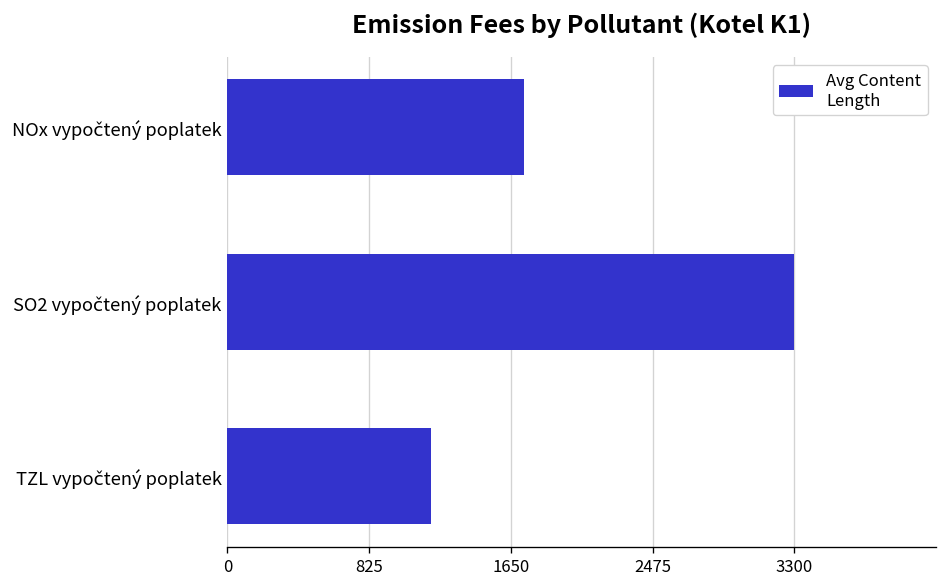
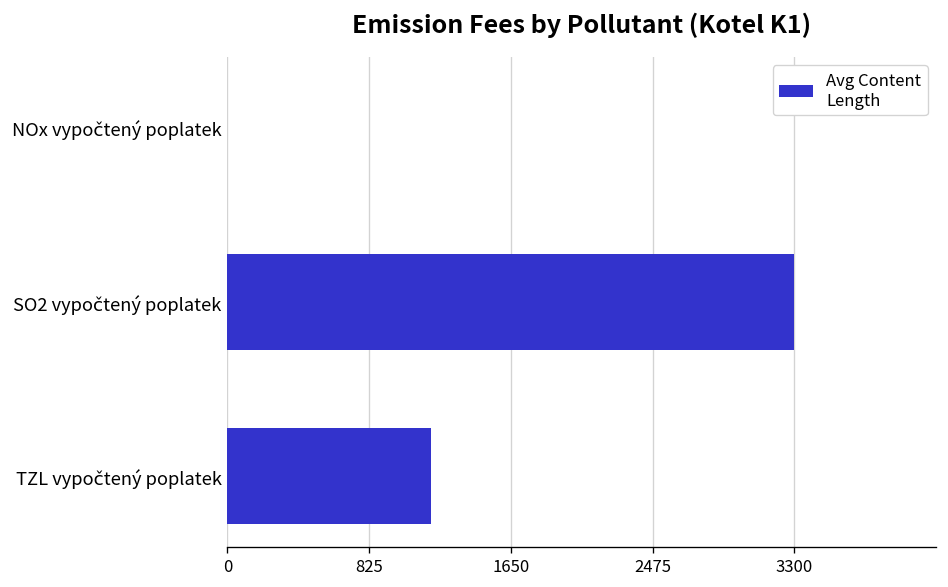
  {
-   "NOx vypočtený poplatek": 1730,
+   "NOx vypočtený poplatek": 0,
    "SO2 vypočtený poplatek": 3300,
    "TZL vypočtený poplatek": 1190
  }
